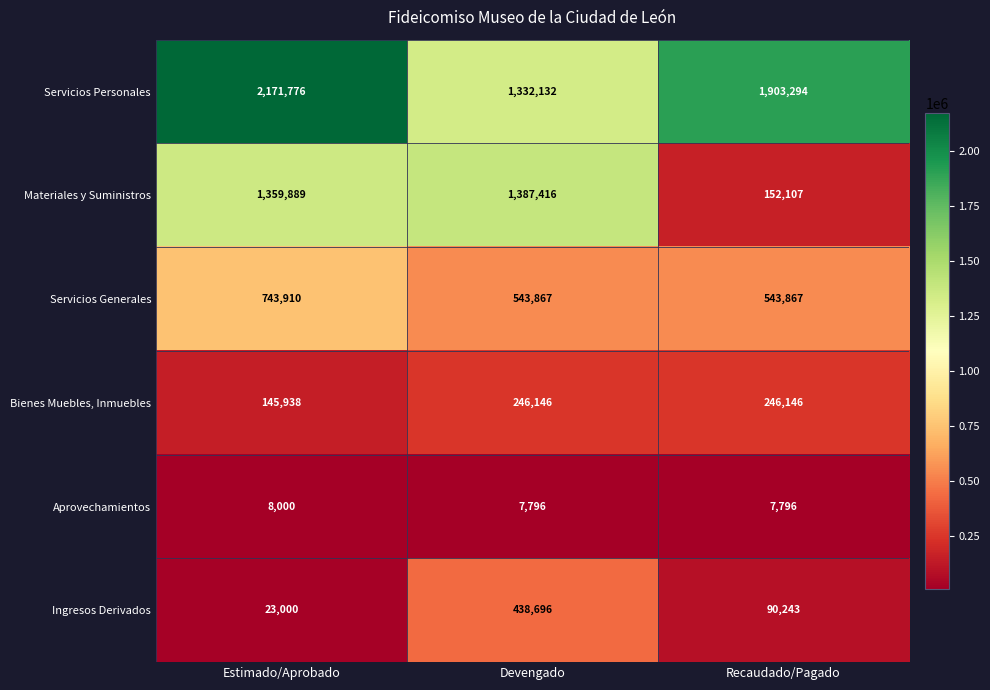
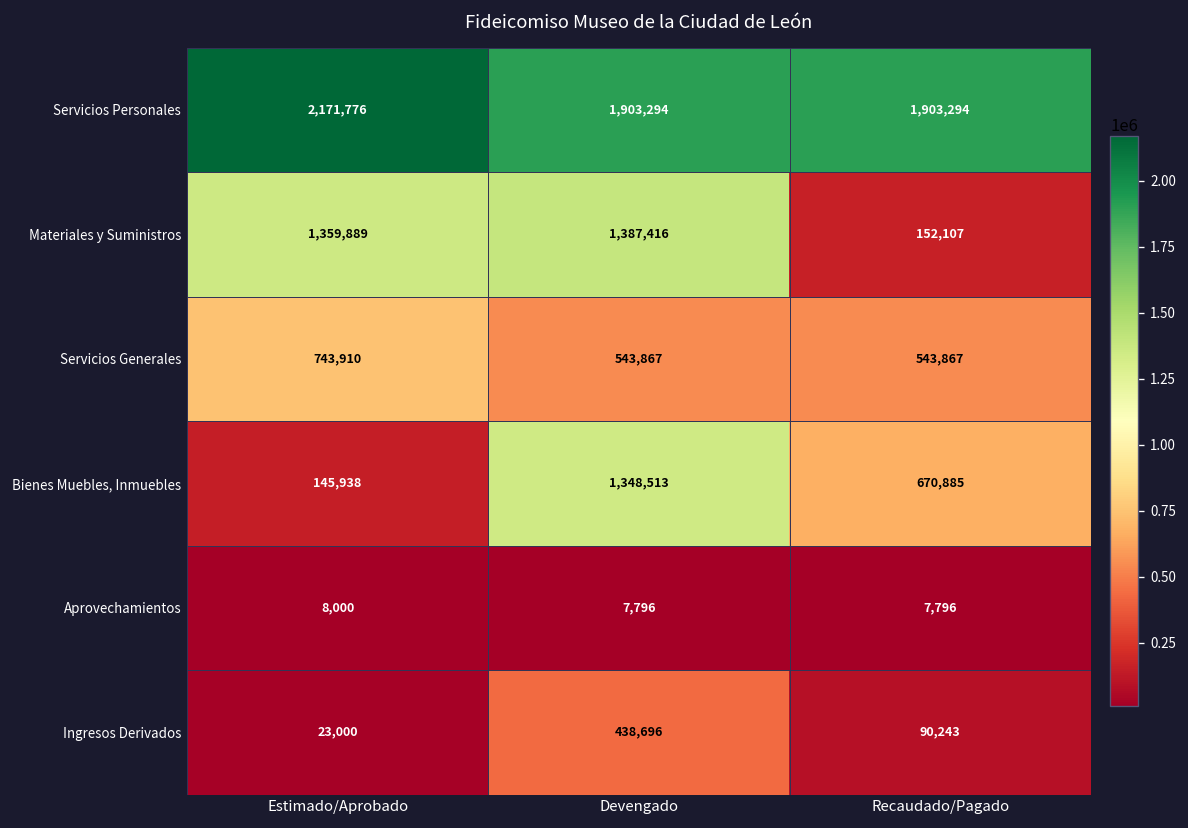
  {
    "Servicios Personales": {
      "Estimado/Aprobado": "2,171,776",
-     "Devengado": "1,332,132",
+     "Devengado": "1,903,294",
      "Recaudado/Pagado": "1,903,294"
    },
    "Materiales y Suministros": {
      "Estimado/Aprobado": "1,359,889",
      "Devengado": "1,387,416",
      "Recaudado/Pagado": "152,107"
    },
    "Servicios Generales": {
      "Estimado/Aprobado": "743,910",
      "Devengado": "543,867",
      "Recaudado/Pagado": "543,867"
    },
    "Bienes Muebles, Inmuebles": {
      "Estimado/Aprobado": "145,938",
-     "Devengado": "246,146",
-     "Recaudado/Pagado": "246,146"
+     "Devengado": "1,348,513",
+     "Recaudado/Pagado": "670,885"
    },
    "Aprovechamientos": {
      "Estimado/Aprobado": "8,000",
      "Devengado": "7,796",
      "Recaudado/Pagado": "7,796"
    },
    "Ingresos Derivados": {
      "Estimado/Aprobado": "23,000",
      "Devengado": "438,696",
      "Recaudado/Pagado": "90,243"
    }
  }
